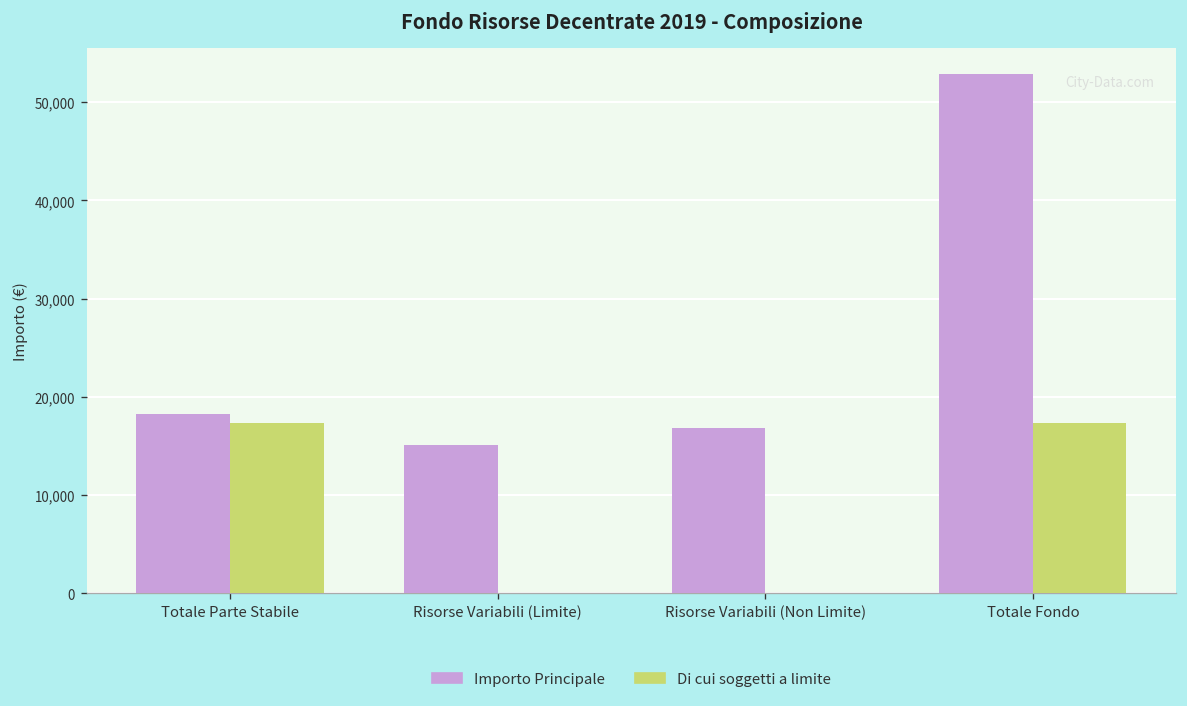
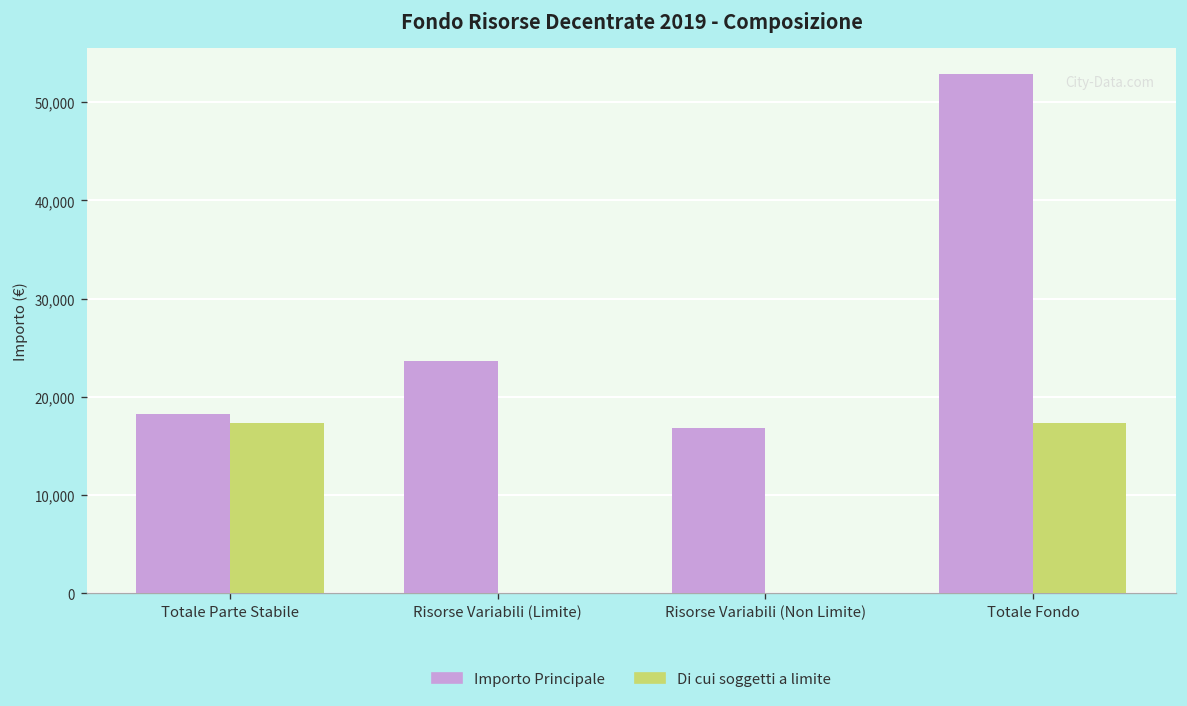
  {
    "Importo Principale": {
      "Totale Parte Stabile": "18,000",
-     "Risorse Variabili (Limite)": "15,000",
+     "Risorse Variabili (Limite)": "24,000",
      "Risorse Variabili (Non Limite)": "17,000",
      "Totale Fondo": "53,000"
    },
    "Di cui soggetti a limite": {
      "Totale Parte Stabile": "17,000",
      "Risorse Variabili (Limite)": "0",
      "Risorse Variabili (Non Limite)": "0",
      "Totale Fondo": "17,000"
    }
  }
